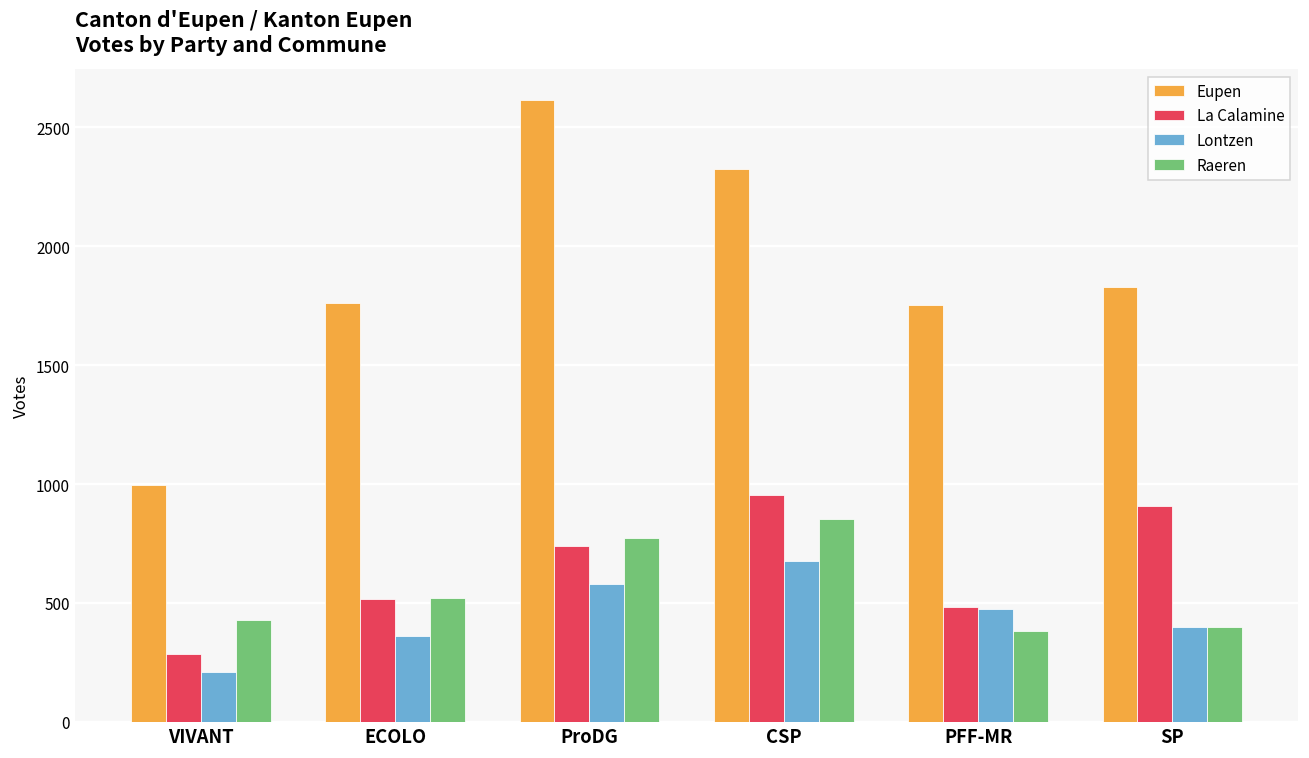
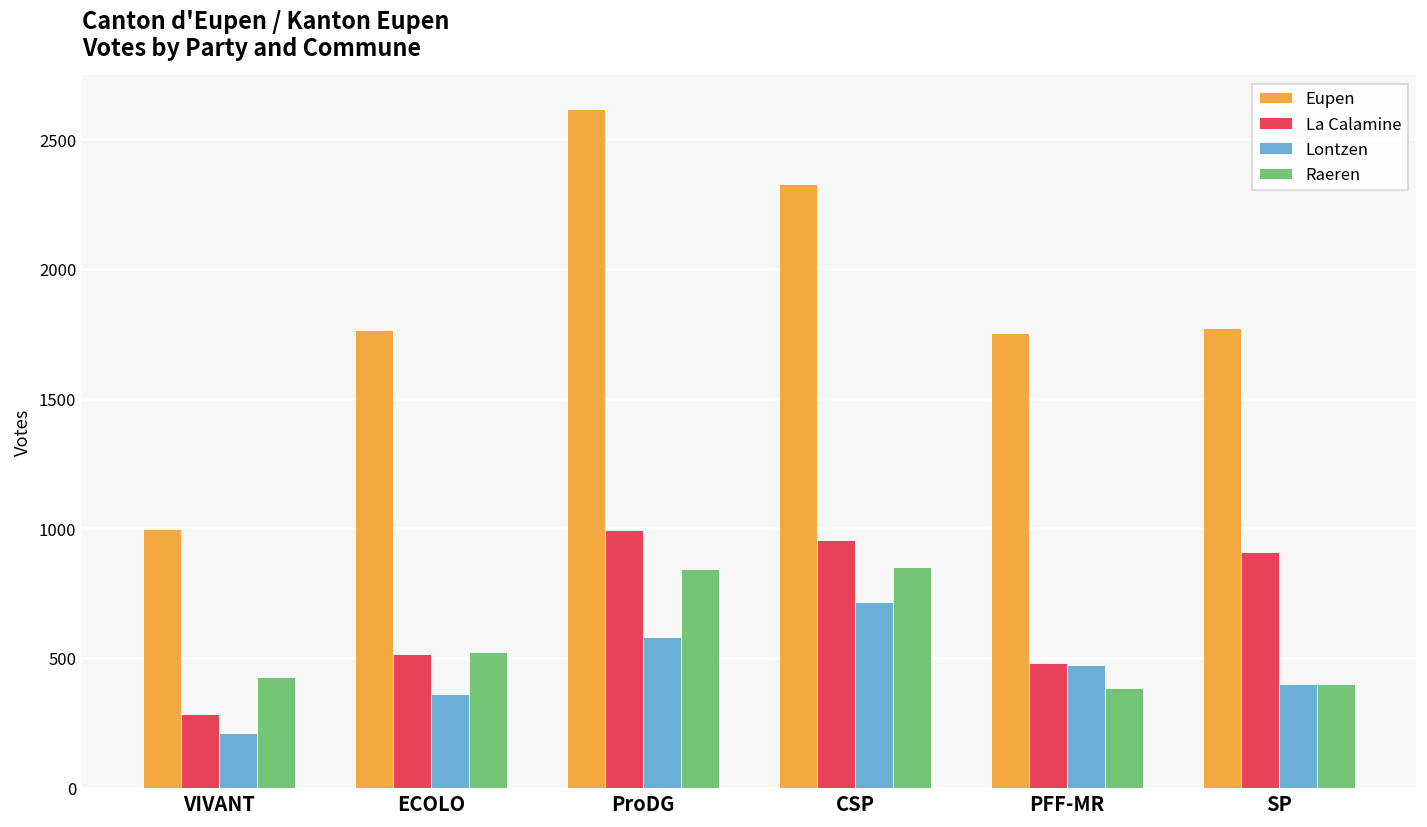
  {
    "Eupen": {
      "VIVANT": 1000,
      "ECOLO": 1760,
      "ProDG": 2620,
      "CSP": 2330,
      "PFF-MR": 1750,
-     "SP": 1830
+     "SP": 1770
    },
    "La Calamine": {
      "VIVANT": 280,
      "ECOLO": 520,
-     "ProDG": 740,
+     "ProDG": 990,
      "CSP": 960,
      "PFF-MR": 480,
      "SP": 910
    },
    "Lontzen": {
      "VIVANT": 210,
      "ECOLO": 360,
      "ProDG": 580,
-     "CSP": 680,
+     "CSP": 720,
      "PFF-MR": 470,
      "SP": 400
    },
    "Raeren": {
      "VIVANT": 430,
      "ECOLO": 520,
-     "ProDG": 770,
+     "ProDG": 840,
      "CSP": 850,
      "PFF-MR": 380,
      "SP": 400
    }
  }
